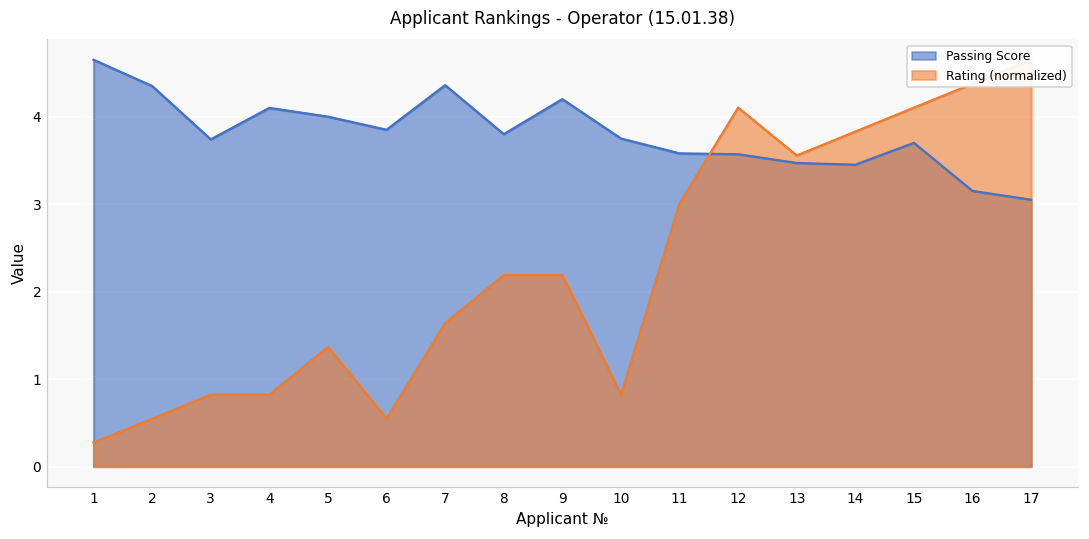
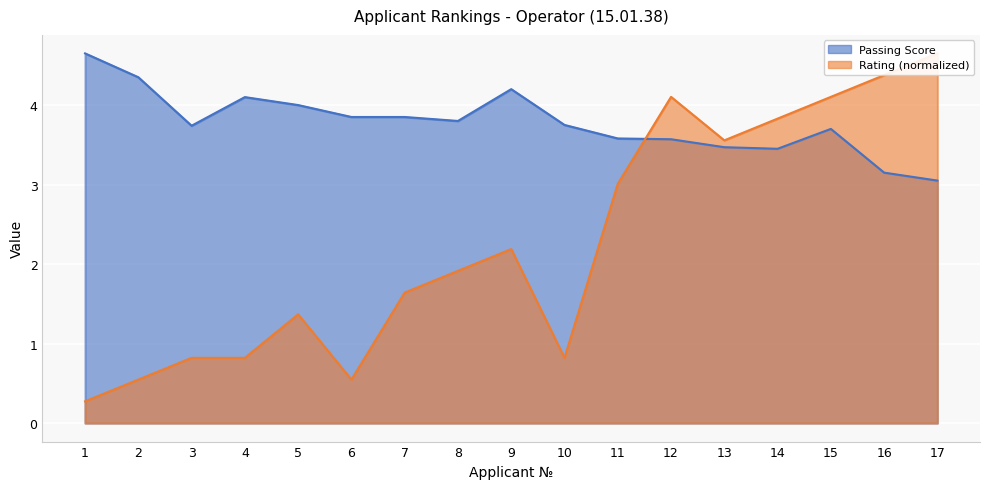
  {
    "Passing Score": {
      "1": 4.7,
      "2": 4.4,
      "3": 3.7,
      "4": 4.1,
      "5": 4.0,
      "6": 3.9,
-     "7": 4.4,
+     "7": 3.9,
      "8": 3.8,
      "9": 4.2,
      "10": 3.8,
      "11": 3.6,
      "12": 3.6,
      "13": 3.5,
      "14": 3.5,
      "15": 3.7,
      "16": 3.2,
      "17": 3.1
    },
    "Rating (normalized)": {
      "1": 0.3,
      "2": 0.5,
      "3": 0.8,
      "4": 0.8,
      "5": 1.4,
      "6": 0.5,
      "7": 1.6,
-     "8": 2.2,
+     "8": 1.9,
      "9": 2.2,
      "10": 0.8,
      "11": 3.0,
      "12": 4.1,
      "13": 3.6,
      "14": 3.8,
      "15": 4.1,
      "16": 4.4
    }
  }
